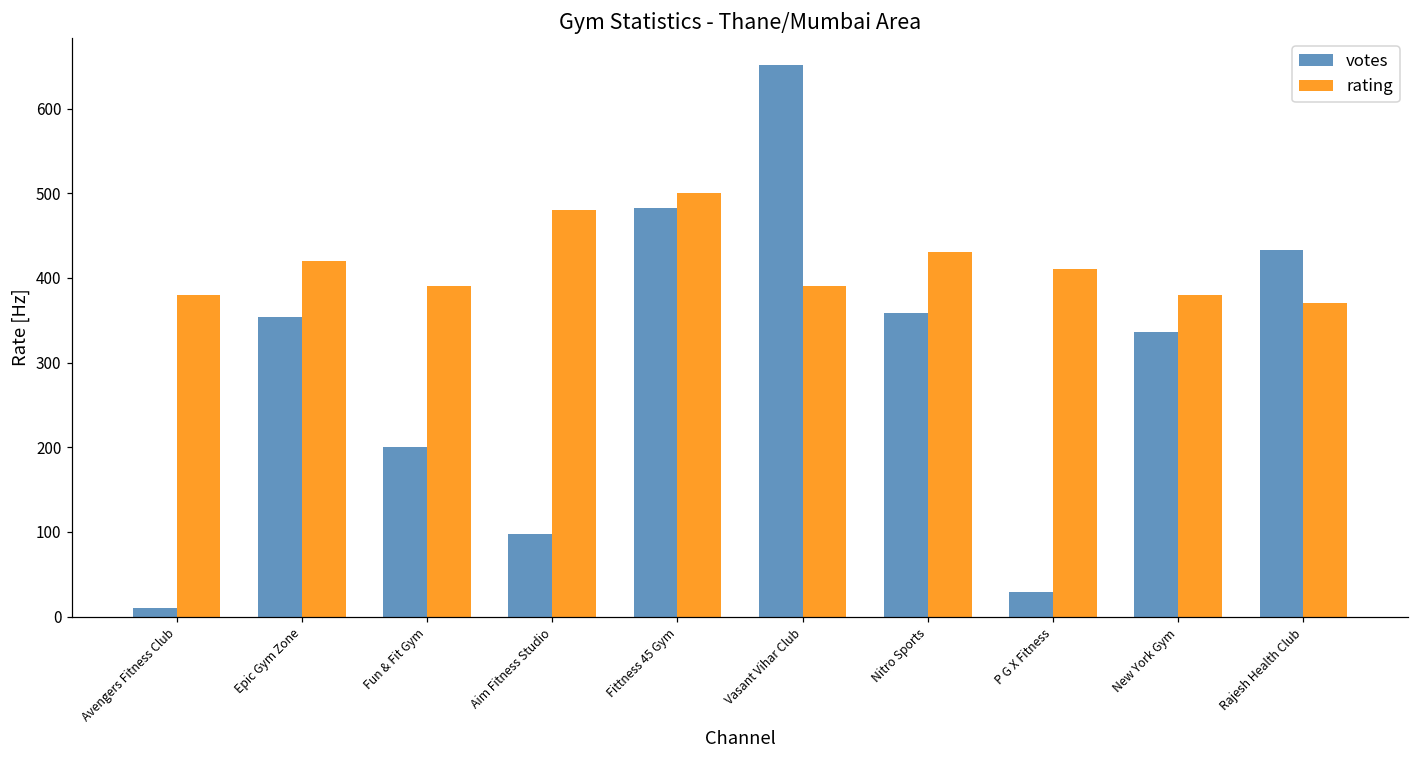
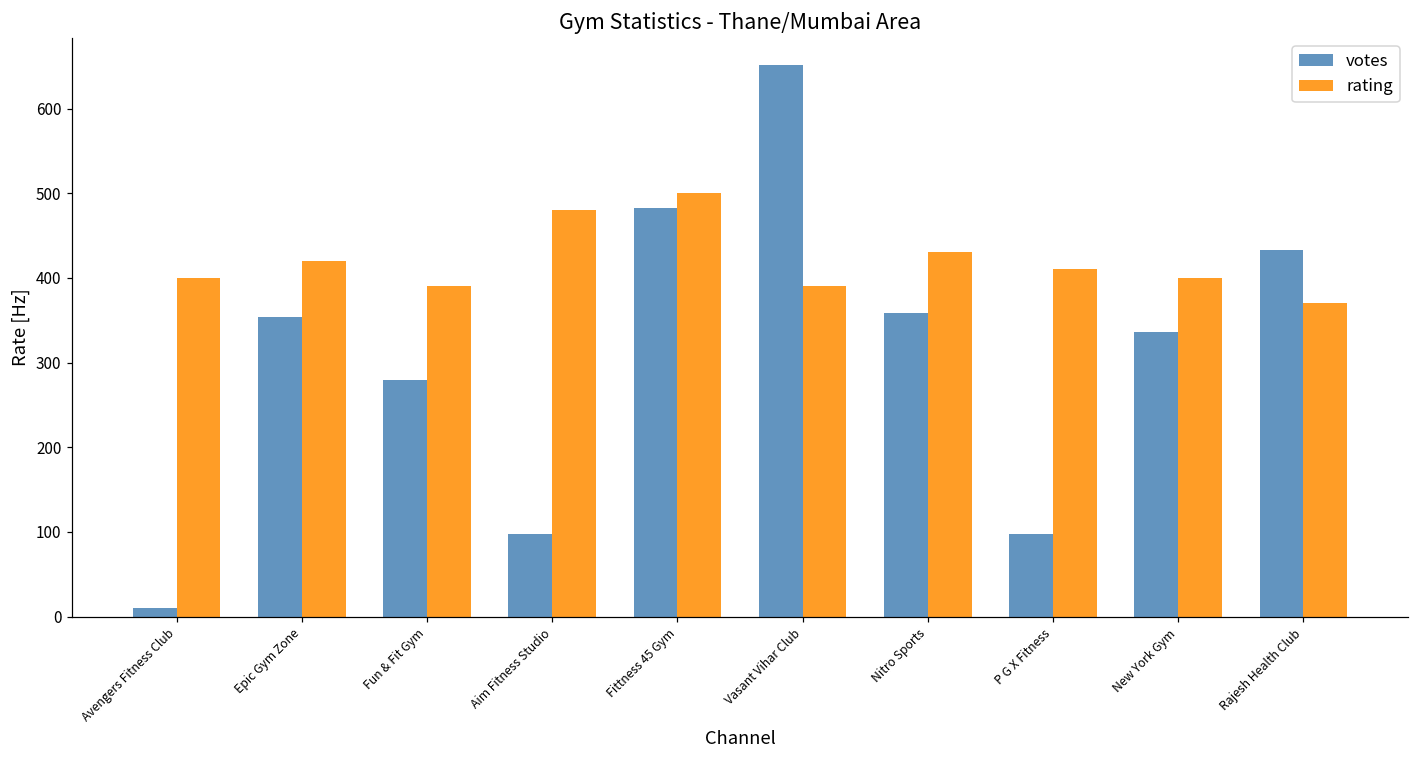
  {
    "votes": {
      "Avengers Fitness Club": 10,
      "Epic Gym Zone": 350,
-     "Fun & Fit Gym": 200,
+     "Fun & Fit Gym": 280,
      "Aim Fitness Studio": 100,
      "Fittness 45 Gym": 480,
      "Vasant Vihar Club": 650,
      "Nitro Sports": 360,
-     "P G X Fitness": 30,
+     "P G X Fitness": 100,
      "New York Gym": 340,
      "Rajesh Health Club": 430
    },
    "rating": {
-     "Avengers Fitness Club": 380,
+     "Avengers Fitness Club": 400,
      "Epic Gym Zone": 420,
      "Fun & Fit Gym": 390,
      "Aim Fitness Studio": 480,
      "Fittness 45 Gym": 500,
      "Vasant Vihar Club": 390,
      "Nitro Sports": 430,
      "P G X Fitness": 410,
-     "New York Gym": 380,
+     "New York Gym": 400,
      "Rajesh Health Club": 370
    }
  }
